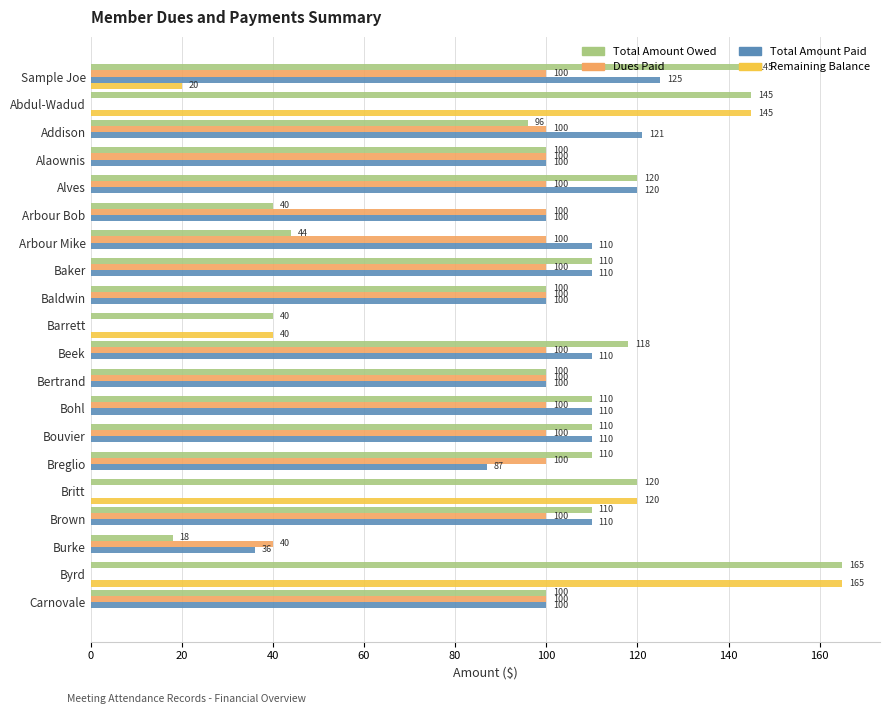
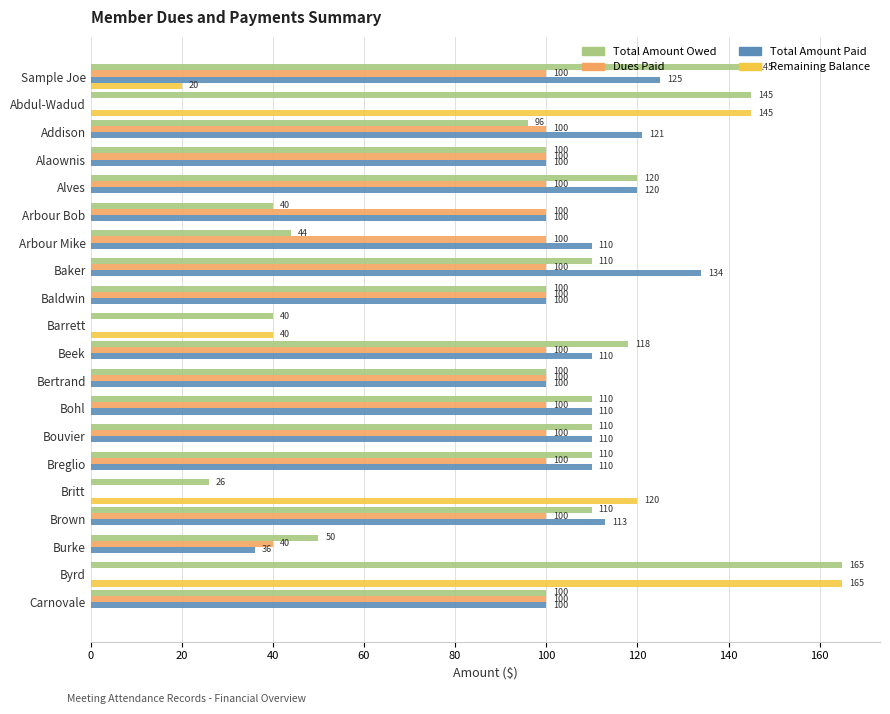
  {
    "Total Amount Owed": {
      "Sample Joe": 145,
      "Abdul-Wadud": 145,
      "Addison": 96,
      "Alves": 120,
      "Arbour Bob": 40,
      "Arbour Mike": 44,
      "Baker": 110,
      "Barrett": 40,
      "Beek": 118,
      "Bohl": 110,
      "Bouvier": 110,
      "Breglio": 110,
-     "Britt": 120,
+     "Britt": 26,
      "Brown": 110,
-     "Burke": 18,
+     "Burke": 50,
      "Byrd": 165
    },
    "Total Amount Paid": {
      "Sample Joe": 125,
      "Addison": 121,
      "Alves": 120,
      "Arbour Mike": 110,
-     "Baker": 110,
+     "Baker": 134,
      "Beek": 110,
      "Bohl": 110,
      "Bouvier": 110,
-     "Breglio": 87,
-     "Brown": 110,
+     "Breglio": 110,
+     "Brown": 113,
      "Burke": 36
    }
  }
